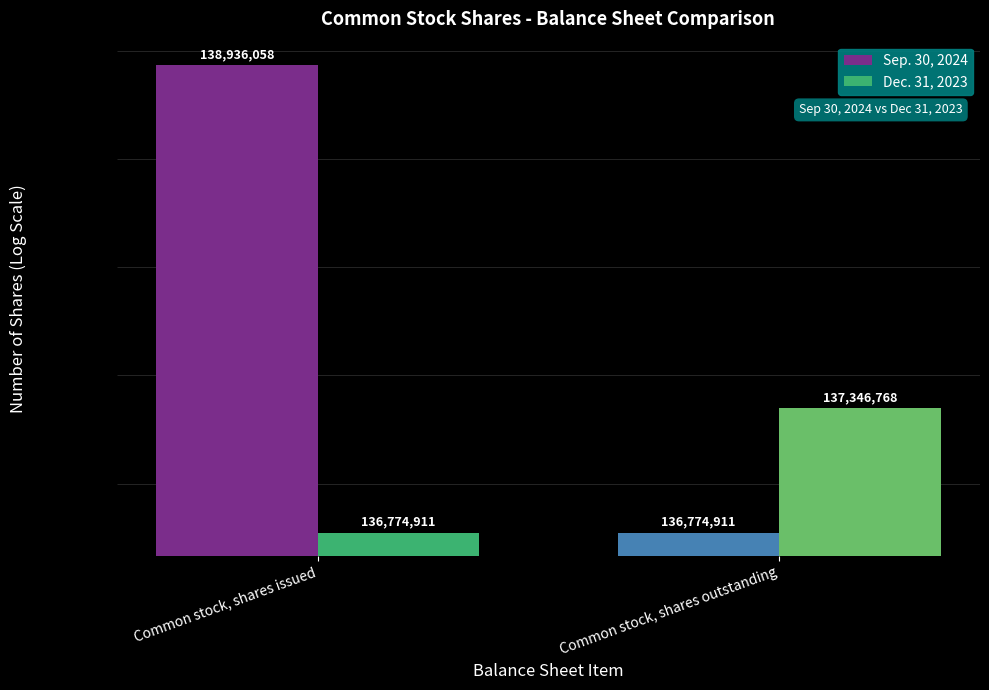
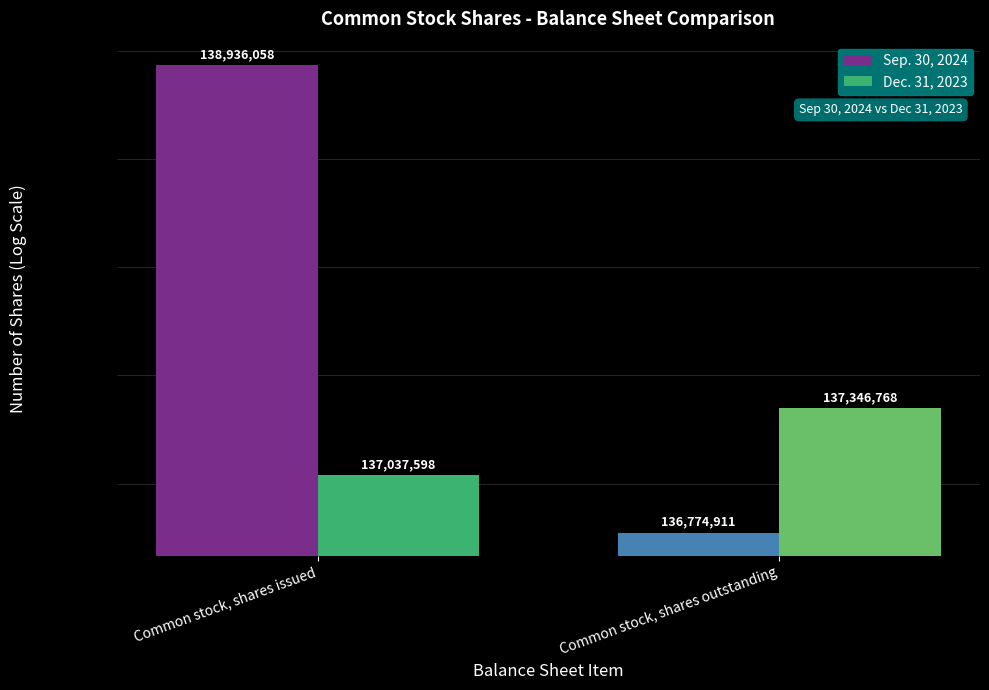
  {
    "Sep. 30, 2024": {
      "Common stock, shares issued": "138,936,058",
      "Common stock, shares outstanding": "136,774,911"
    },
    "Dec. 31, 2023": {
-     "Common stock, shares issued": "136,774,911",
+     "Common stock, shares issued": "137,037,598",
      "Common stock, shares outstanding": "137,346,768"
    }
  }
